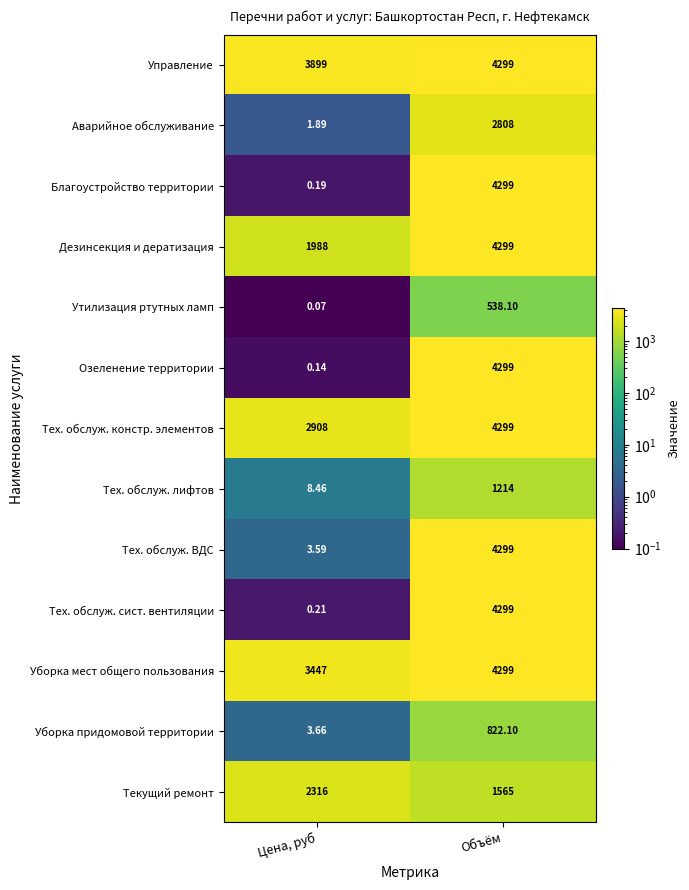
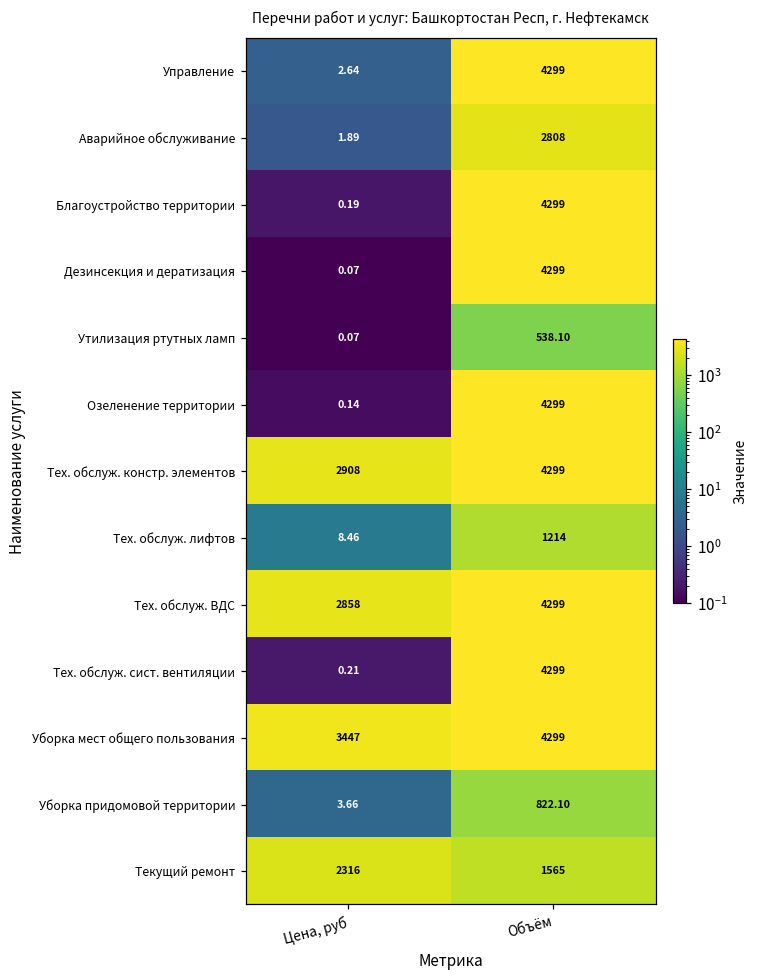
  {
    "Управление": {
-     "Цена, руб": 3899,
+     "Цена, руб": 2.64,
      "Объём": 4299
    },
    "Аварийное обслуживание": {
      "Цена, руб": 1.89,
      "Объём": 2808
    },
    "Благоустройство территории": {
      "Цена, руб": 0.19,
      "Объём": 4299
    },
    "Дезинсекция и дератизация": {
-     "Цена, руб": 1988,
+     "Цена, руб": 0.07,
      "Объём": 4299
    },
    "Утилизация ртутных ламп": {
      "Цена, руб": 0.07,
      "Объём": 538.10
    },
    "Озеленение территории": {
      "Цена, руб": 0.14,
      "Объём": 4299
    },
    "Тех. обслуж. констр. элементов": {
      "Цена, руб": 2908,
      "Объём": 4299
    },
    "Тех. обслуж. лифтов": {
      "Цена, руб": 8.46,
      "Объём": 1214
    },
    "Тех. обслуж. ВДС": {
-     "Цена, руб": 3.59,
+     "Цена, руб": 2858,
      "Объём": 4299
    },
    "Тех. обслуж. сист. вентиляции": {
      "Цена, руб": 0.21,
      "Объём": 4299
    },
    "Уборка мест общего пользования": {
      "Цена, руб": 3447,
      "Объём": 4299
    },
    "Уборка придомовой территории": {
      "Цена, руб": 3.66,
      "Объём": 822.10
    },
    "Текущий ремонт": {
      "Цена, руб": 2316,
      "Объём": 1565
    }
  }
